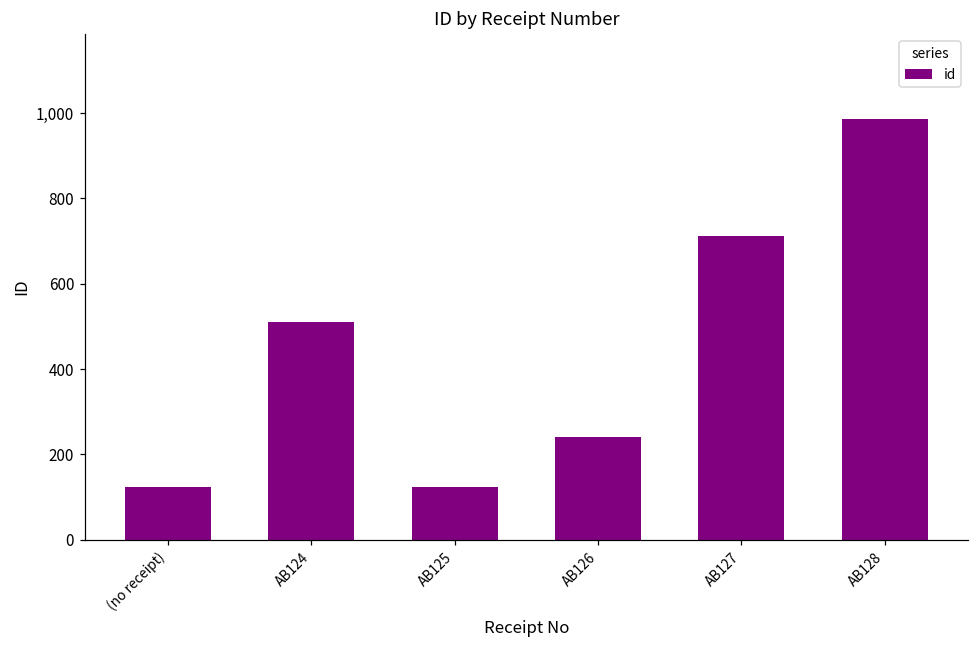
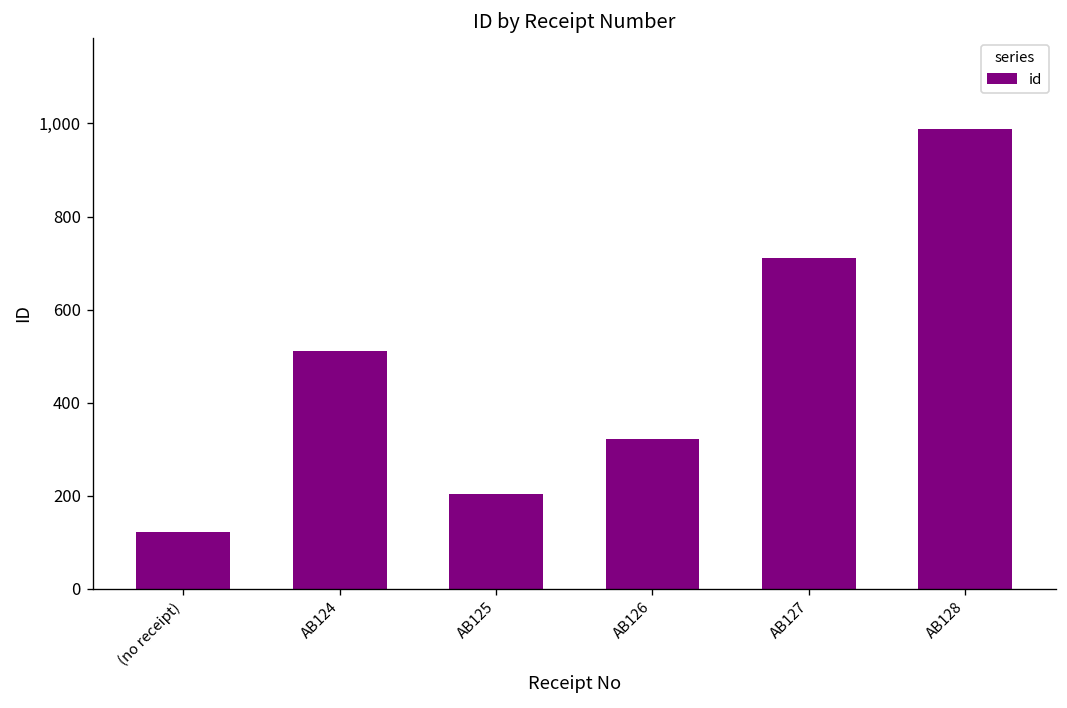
  {
    "(no receipt)": 120,
    "AB124": 510,
-   "AB125": 120,
-   "AB126": 240,
+   "AB125": 200,
+   "AB126": 320,
    "AB127": 710,
    "AB128": 990
  }
